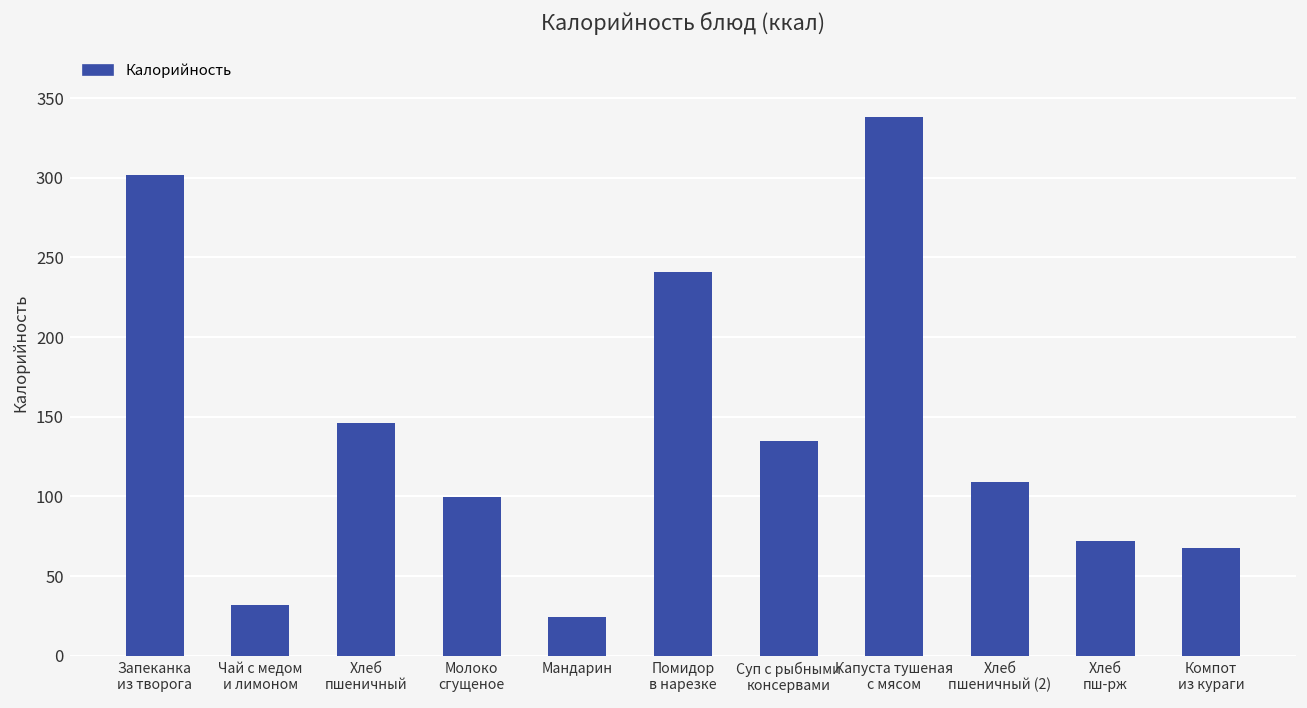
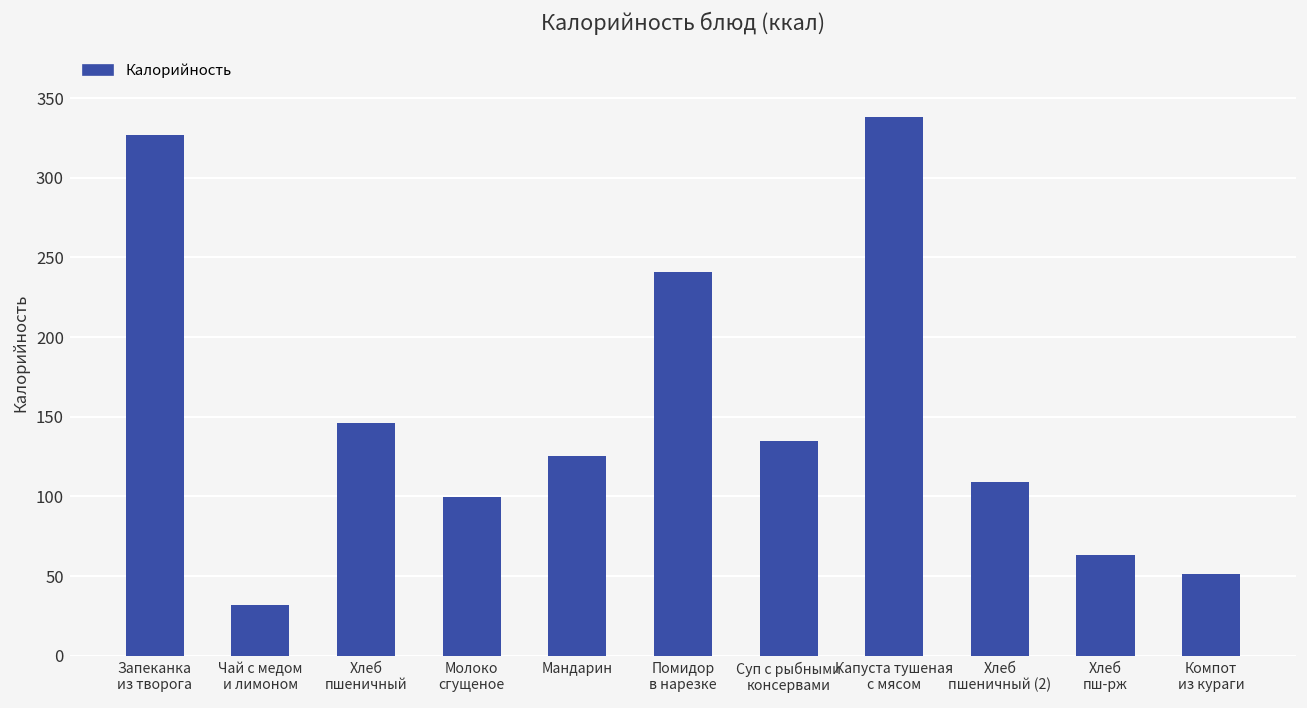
  {
-   "Запеканка из творога": 302,
+   "Запеканка из творога": 327,
    "Чай с медом и лимоном": 32,
    "Хлеб пшеничный": 146,
    "Молоко сгущеное": 99,
-   "Мандарин": 25,
+   "Мандарин": 125,
    "Помидор в нарезке": 241,
    "Суп с рыбными консервами": 135,
    "Капуста тушеная с мясом": 338,
    "Хлеб пшеничный (2)": 109,
-   "Хлеб пш-рж": 72,
-   "Компот из кураги": 68
+   "Хлеб пш-рж": 63,
+   "Компот из кураги": 51
  }
